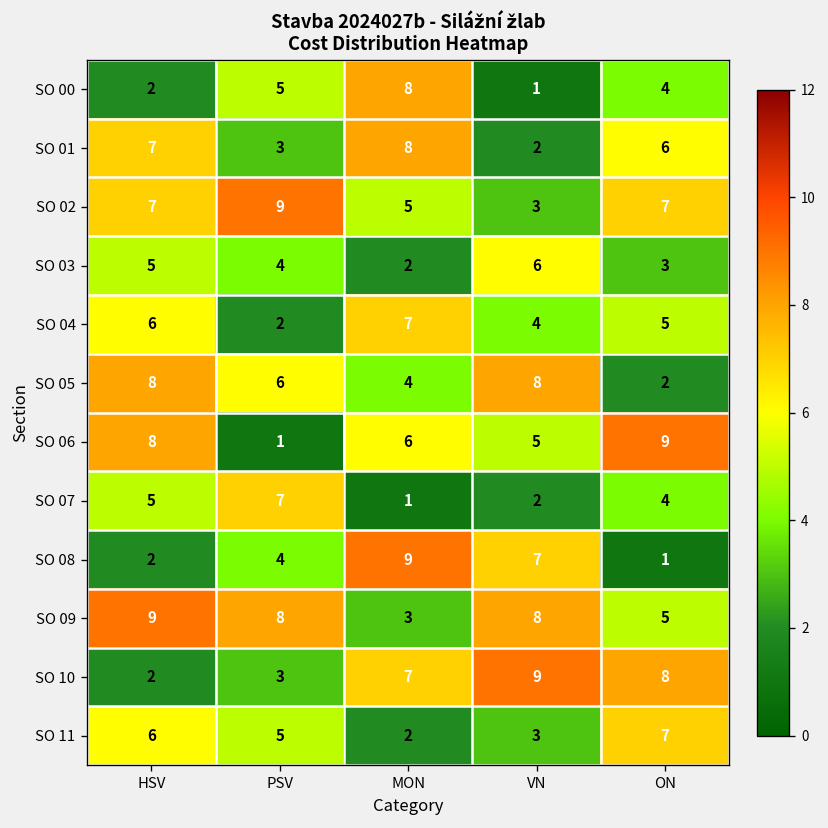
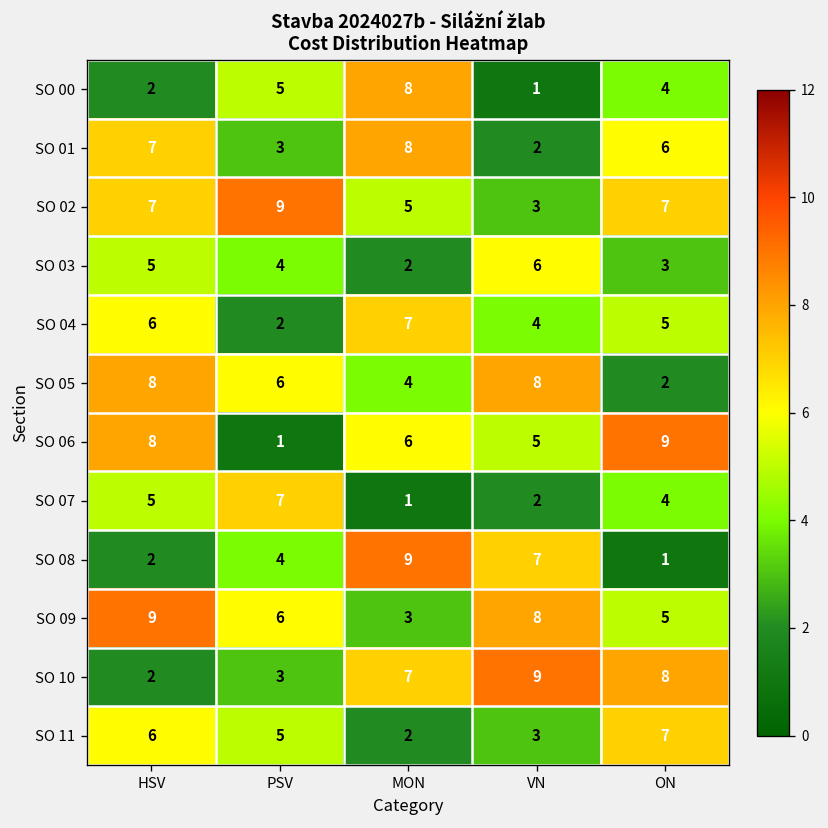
  {
    "SO 00": {
      "HSV": 2,
      "PSV": 5,
      "MON": 8,
      "VN": 1,
      "ON": 4
    },
    "SO 01": {
      "HSV": 7,
      "PSV": 3,
      "MON": 8,
      "VN": 2,
      "ON": 6
    },
    "SO 02": {
      "HSV": 7,
      "PSV": 9,
      "MON": 5,
      "VN": 3,
      "ON": 7
    },
    "SO 03": {
      "HSV": 5,
      "PSV": 4,
      "MON": 2,
      "VN": 6,
      "ON": 3
    },
    "SO 04": {
      "HSV": 6,
      "PSV": 2,
      "MON": 7,
      "VN": 4,
      "ON": 5
    },
    "SO 05": {
      "HSV": 8,
      "PSV": 6,
      "MON": 4,
      "VN": 8,
      "ON": 2
    },
    "SO 06": {
      "HSV": 8,
      "PSV": 1,
      "MON": 6,
      "VN": 5,
      "ON": 9
    },
    "SO 07": {
      "HSV": 5,
      "PSV": 7,
      "MON": 1,
      "VN": 2,
      "ON": 4
    },
    "SO 08": {
      "HSV": 2,
      "PSV": 4,
      "MON": 9,
      "VN": 7,
      "ON": 1
    },
    "SO 09": {
      "HSV": 9,
-     "PSV": 8,
+     "PSV": 6,
      "MON": 3,
      "VN": 8,
      "ON": 5
    },
    "SO 10": {
      "HSV": 2,
      "PSV": 3,
      "MON": 7,
      "VN": 9,
      "ON": 8
    },
    "SO 11": {
      "HSV": 6,
      "PSV": 5,
      "MON": 2,
      "VN": 3,
      "ON": 7
    }
  }
